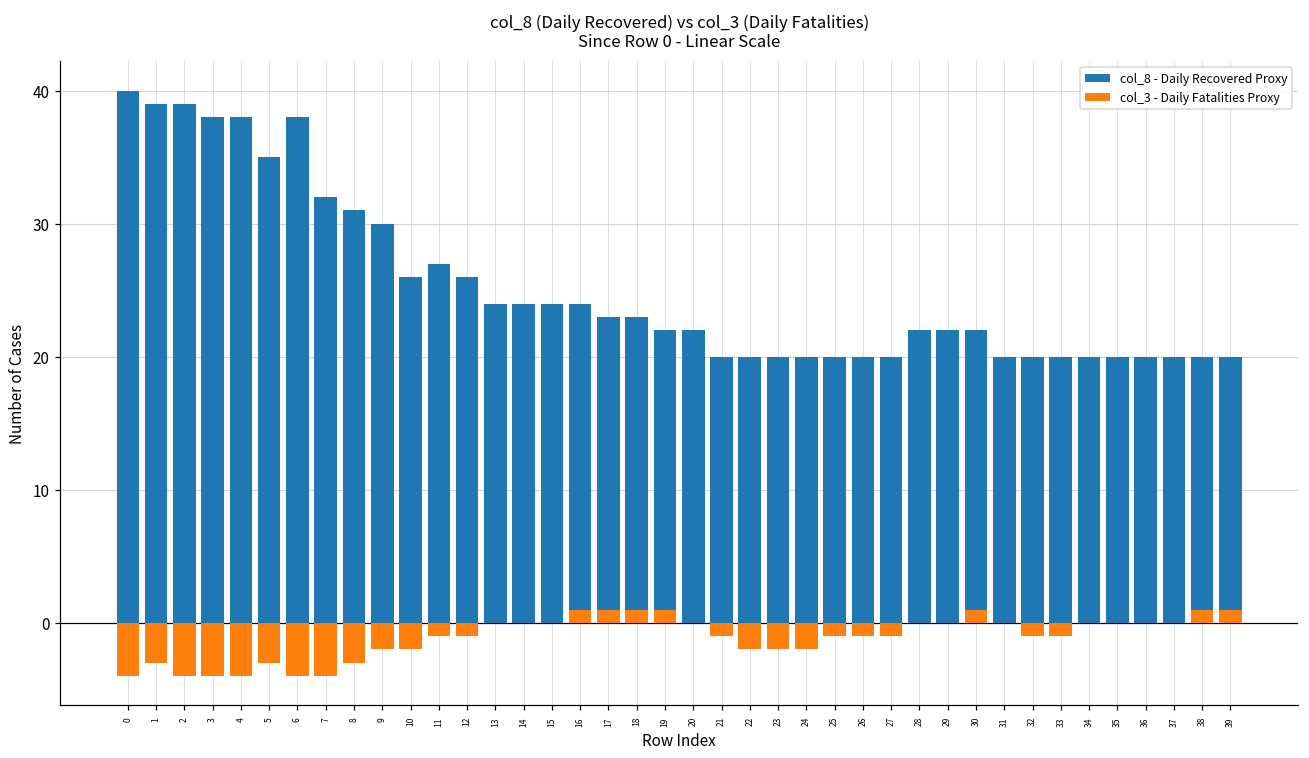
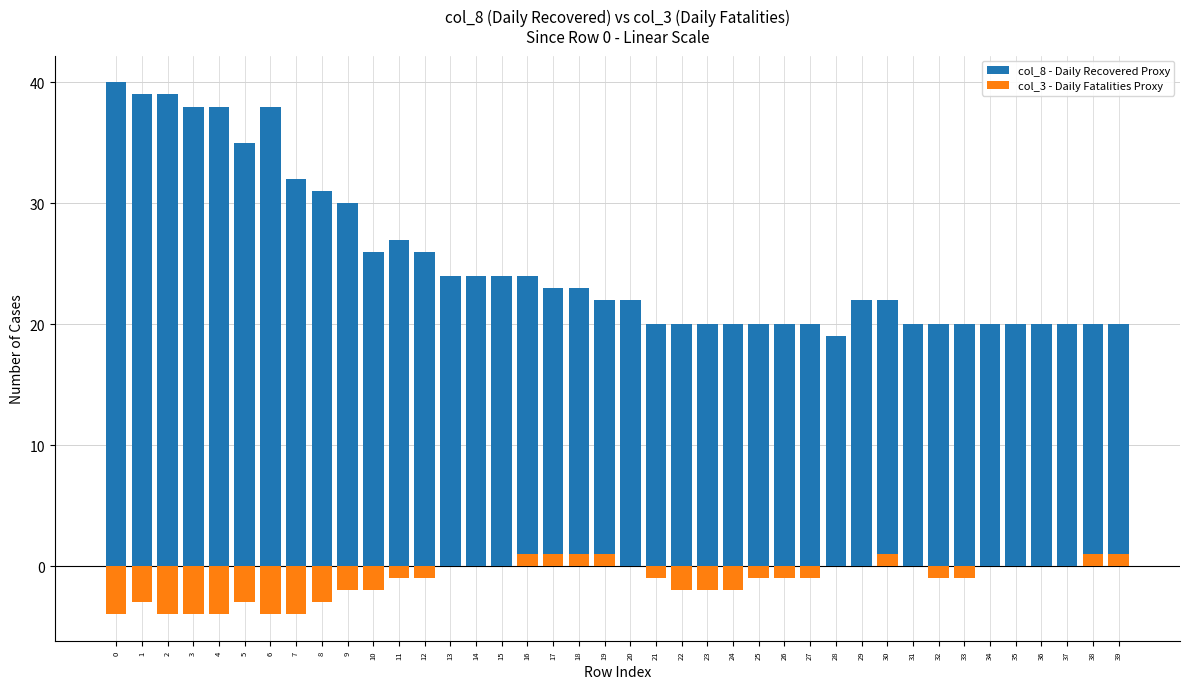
  {
    "col_8 - Daily Recovered Proxy": {
      "0": 40,
      "1": 39,
      "2": 39,
      "3": 38,
      "4": 38,
      "5": 35,
      "6": 38,
      "7": 32,
      "8": 31,
      "9": 30,
      "10": 26,
      "11": 27,
      "12": 26,
      "13": 24,
      "14": 24,
      "15": 24,
      "16": 24,
      "17": 23,
      "18": 23,
      "19": 22,
      "20": 22,
      "21": 20,
      "22": 20,
      "23": 20,
      "24": 20,
      "25": 20,
      "26": 20,
      "27": 20,
-     "28": 22,
+     "28": 19,
      "29": 22,
      "30": 22,
      "31": 20,
      "32": 20,
      "33": 20,
      "34": 20,
      "35": 20,
      "36": 20,
      "37": 20,
      "38": 20,
      "39": 20
    },
    "col_3 - Daily Fatalities Proxy": {
      "0": -4,
      "1": -3,
      "2": -4,
      "3": -4,
      "4": -4,
      "5": -3,
      "6": -4,
      "7": -4,
      "8": -3,
      "9": -2,
      "10": -2,
      "11": -1,
      "12": -1,
      "13": 0,
      "14": 0,
      "15": 0,
      "20": 0,
      "21": -1,
      "22": -2,
      "23": -2,
      "24": -2,
      "25": -1,
      "26": -1,
      "27": -1,
      "28": 0,
      "29": 0,
      "31": 0,
      "32": -1,
      "33": -1,
      "34": 0,
      "35": 0,
      "36": 0,
      "37": 0
    }
  }
